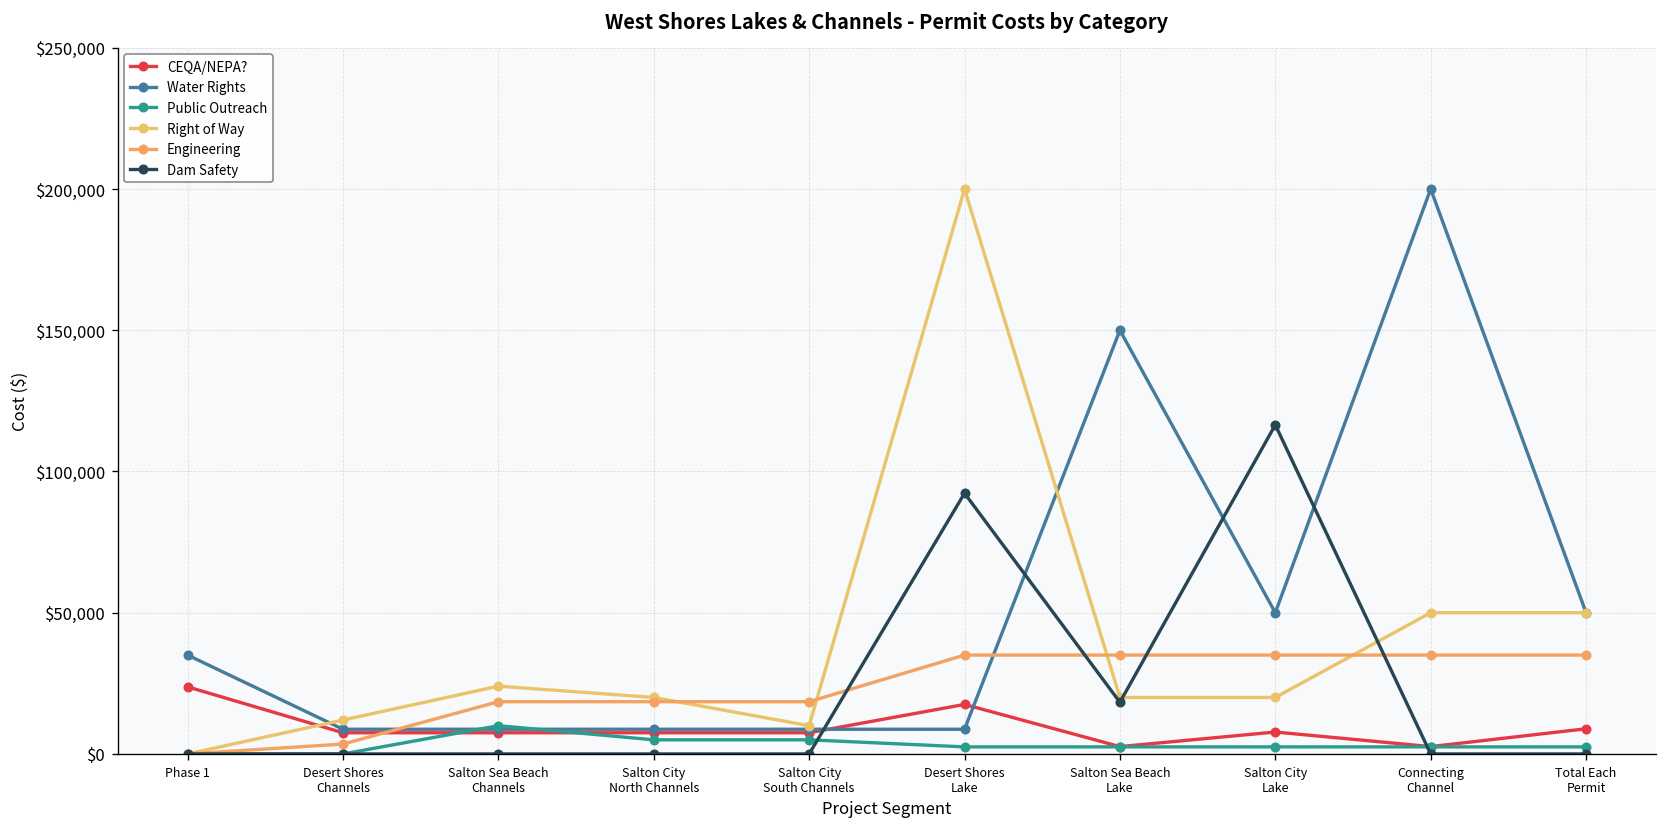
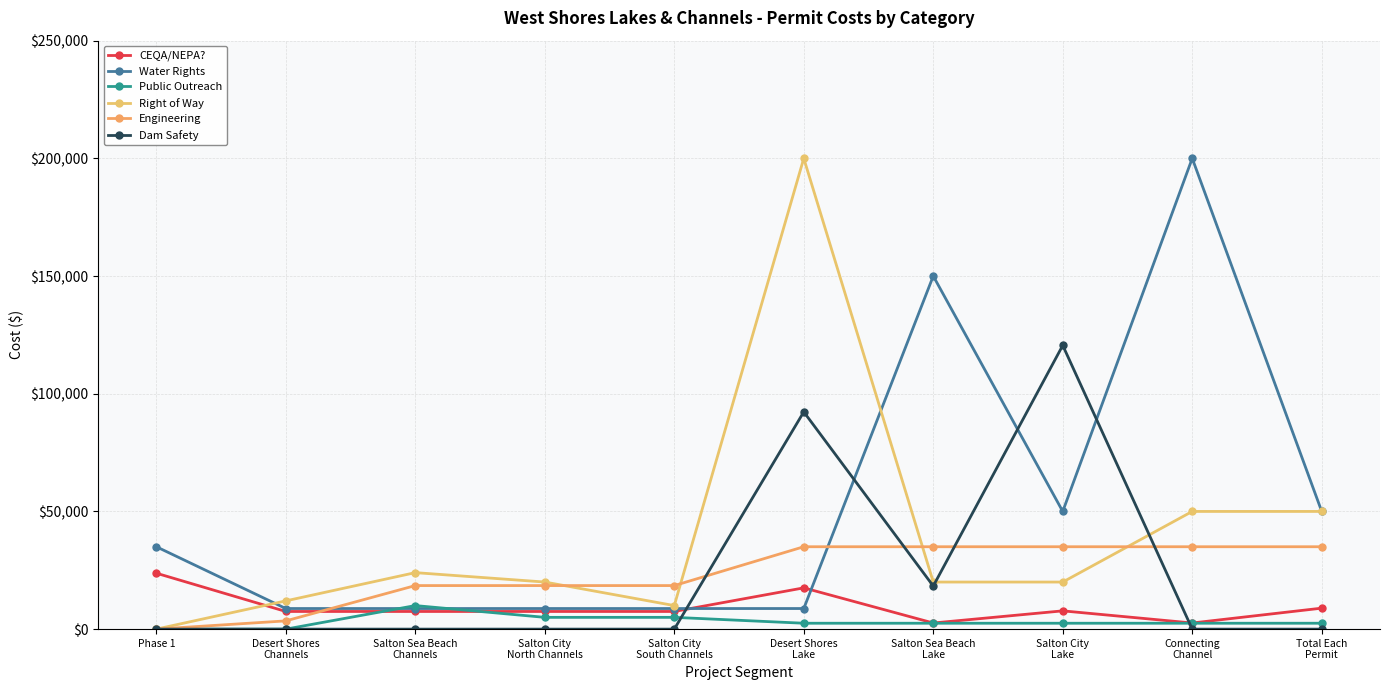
  {
    "CEQA/NEPA?": {
      "Phase 1": "$24,000",
      "Desert Shores Channels": "$8,000",
      "Salton Sea Beach Channels": "$8,000",
      "Salton City North Channels": "$8,000",
      "Salton City South Channels": "$8,000",
      "Desert Shores Lake": "$18,000",
      "Salton City Lake": "$8,000",
      "Total Each Permit": "$9,000"
    },
    "Dam Safety": {
      "Salton Sea Beach Channels": "$0",
      "Salton City North Channels": "$0",
      "Salton City South Channels": "$0",
      "Desert Shores Lake": "$92,000",
      "Salton Sea Beach Lake": "$18,000",
-     "Salton City Lake": "$116,000",
+     "Salton City Lake": "$121,000",
      "Connecting Channel": "$0",
      "Total Each Permit": "$0"
    }
  }
